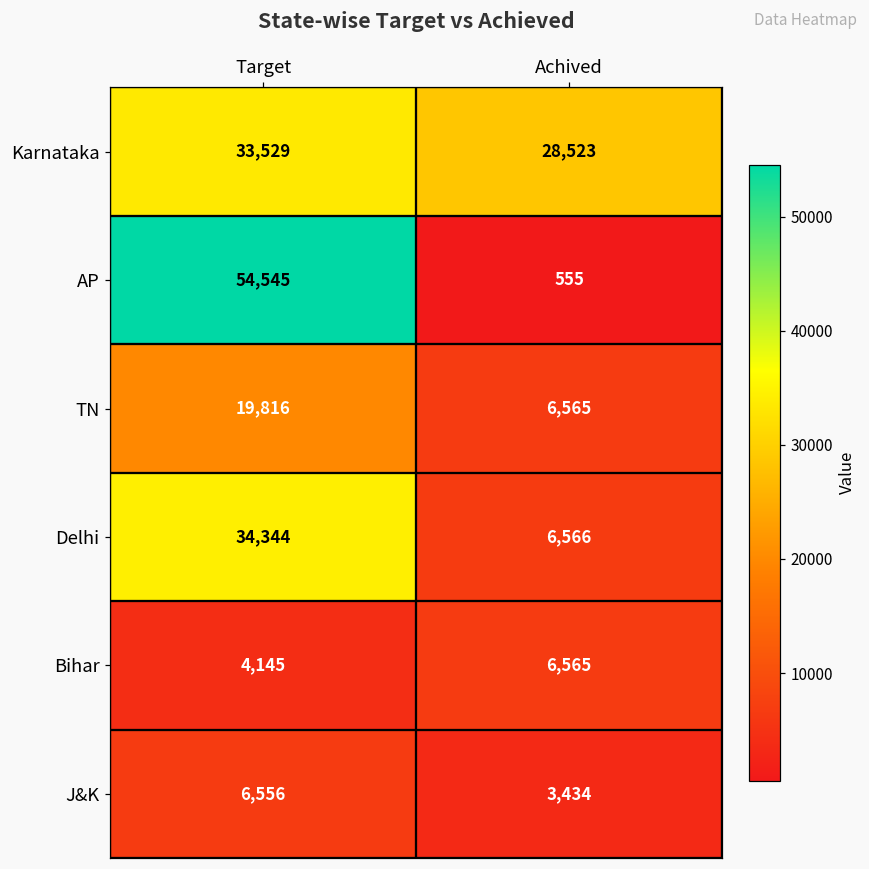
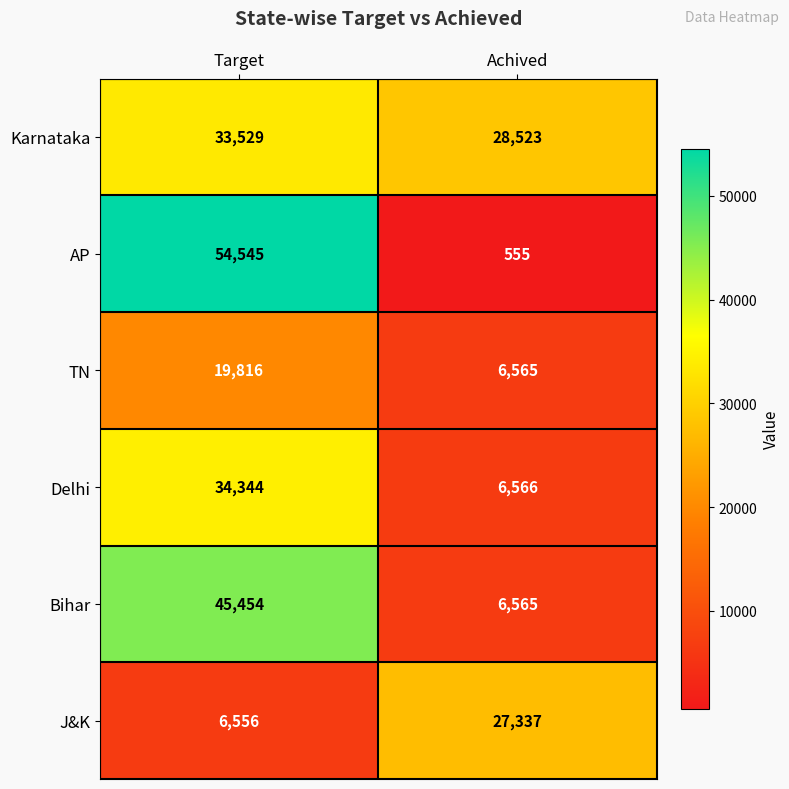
  {
    "Karnataka": {
      "Target": "33,529",
      "Achived": "28,523"
    },
    "AP": {
      "Target": "54,545",
      "Achived": "555"
    },
    "TN": {
      "Target": "19,816",
      "Achived": "6,565"
    },
    "Delhi": {
      "Target": "34,344",
      "Achived": "6,566"
    },
    "Bihar": {
-     "Target": "4,145",
+     "Target": "45,454",
      "Achived": "6,565"
    },
    "J&K": {
      "Target": "6,556",
-     "Achived": "3,434"
+     "Achived": "27,337"
    }
  }
